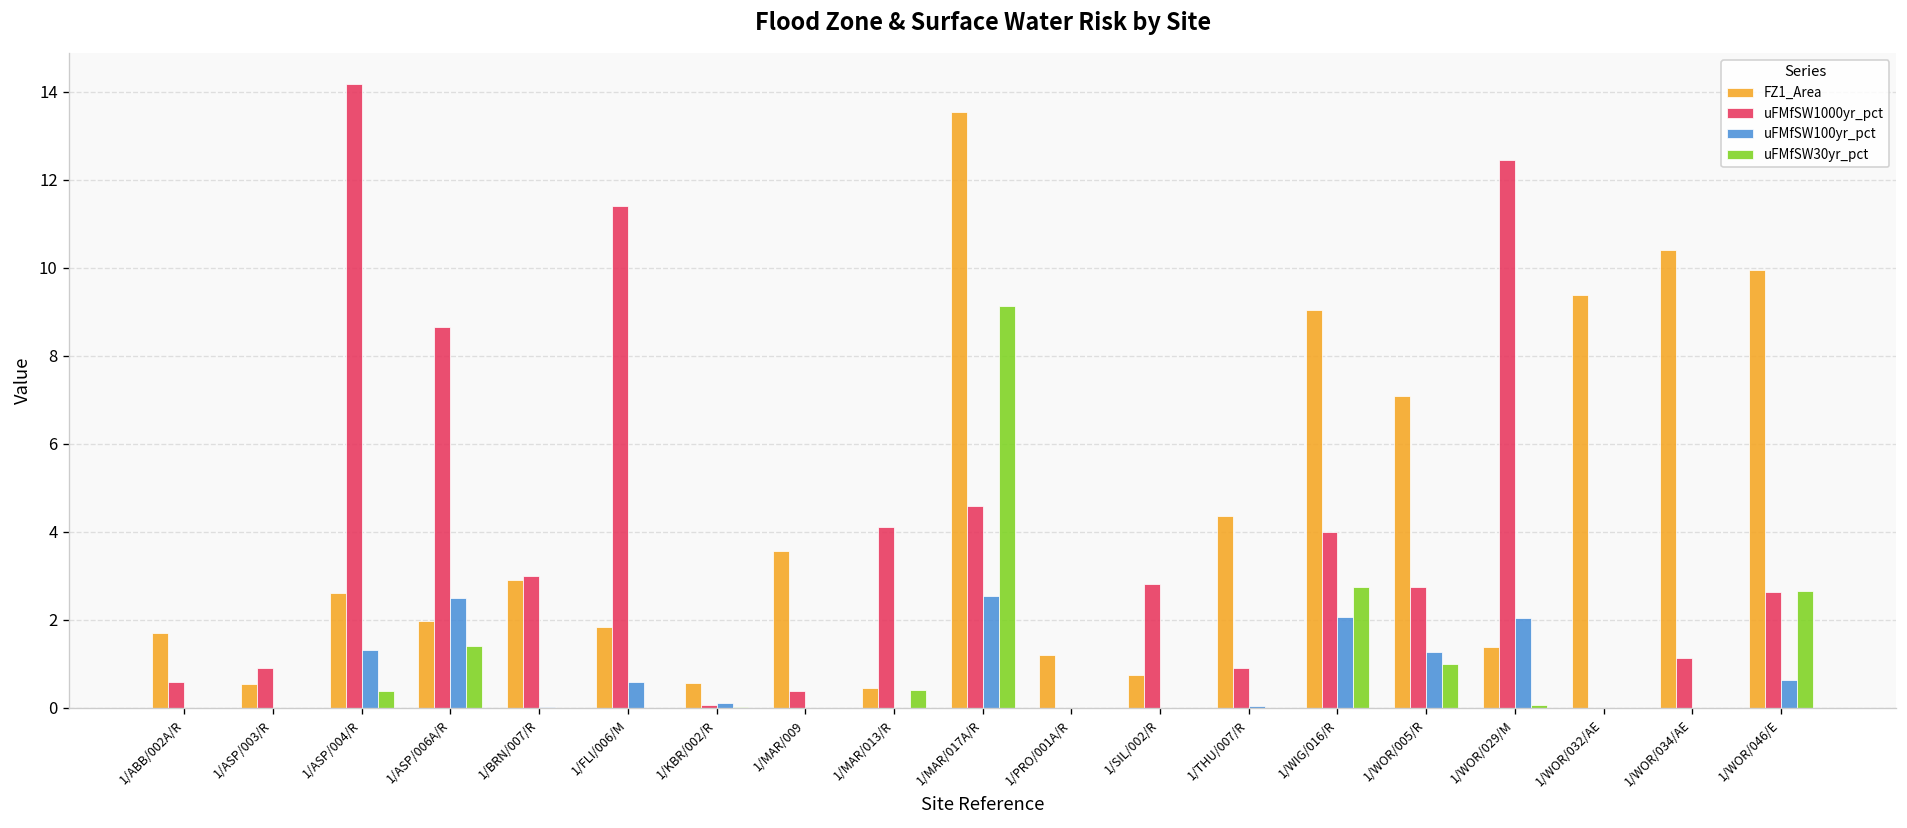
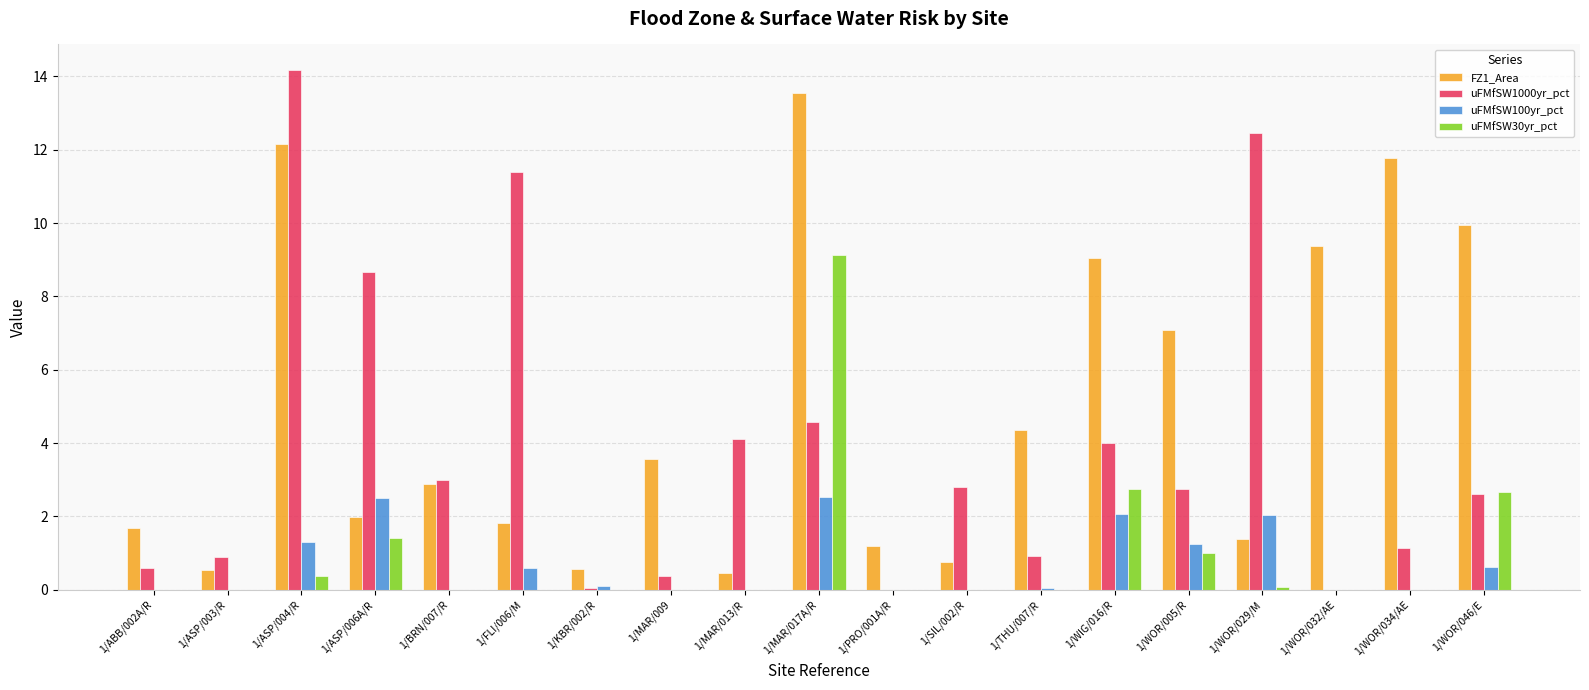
  {
    "FZ1_Area": {
      "1/ABB/002A/R": 1.7,
      "1/ASP/003/R": 0.5,
-     "1/ASP/004/R": 2.6,
+     "1/ASP/004/R": 12.1,
      "1/ASP/006A/R": 2.0,
      "1/BRN/007/R": 2.9,
      "1/FLI/006/M": 1.8,
      "1/KBR/002/R": 0.6,
      "1/MAR/009": 3.6,
      "1/MAR/013/R": 0.5,
      "1/MAR/017A/R": 13.5,
      "1/PRO/001A/R": 1.2,
      "1/SIL/002/R": 0.7,
      "1/THU/007/R": 4.4,
      "1/WIG/016/R": 9.0,
      "1/WOR/005/R": 7.1,
      "1/WOR/029/M": 1.4,
      "1/WOR/032/AE": 9.4,
-     "1/WOR/034/AE": 10.4,
+     "1/WOR/034/AE": 11.8,
      "1/WOR/046/E": 10.0
    },
    "uFMfSW1000yr_pct": {
      "1/ABB/002A/R": 0.6,
      "1/ASP/003/R": 0.9,
      "1/ASP/004/R": 14.2,
      "1/ASP/006A/R": 8.7,
      "1/BRN/007/R": 3.0,
      "1/FLI/006/M": 11.4,
      "1/MAR/009": 0.4,
      "1/MAR/013/R": 4.1,
      "1/MAR/017A/R": 4.6,
      "1/PRO/001A/R": 0.0,
      "1/SIL/002/R": 2.8,
      "1/THU/007/R": 0.9,
      "1/WIG/016/R": 4.0,
      "1/WOR/005/R": 2.7,
      "1/WOR/029/M": 12.4,
      "1/WOR/034/AE": 1.1,
      "1/WOR/046/E": 2.6
    },
    "uFMfSW100yr_pct": {
      "1/ABB/002A/R": 0.0,
      "1/ASP/003/R": 0.0,
      "1/ASP/004/R": 1.3,
      "1/ASP/006A/R": 2.5,
      "1/FLI/006/M": 0.6,
      "1/KBR/002/R": 0.1,
      "1/MAR/013/R": 0.0,
      "1/MAR/017A/R": 2.5,
      "1/PRO/001A/R": 0.0,
      "1/SIL/002/R": 0.0,
      "1/WIG/016/R": 2.1,
      "1/WOR/005/R": 1.3,
      "1/WOR/029/M": 2.0,
      "1/WOR/032/AE": 0.0,
      "1/WOR/034/AE": 0.0,
      "1/WOR/046/E": 0.6
    },
    "uFMfSW30yr_pct": {
      "1/ABB/002A/R": 0.0,
      "1/ASP/003/R": 0.0,
      "1/ASP/004/R": 0.4,
      "1/ASP/006A/R": 1.4,
      "1/BRN/007/R": 0.0,
      "1/FLI/006/M": 0.0,
      "1/MAR/009": 0.0,
-     "1/MAR/013/R": 0.4,
+     "1/MAR/013/R": 0.0,
      "1/MAR/017A/R": 9.1,
      "1/PRO/001A/R": 0.0,
      "1/SIL/002/R": 0.0,
      "1/THU/007/R": 0.0,
      "1/WIG/016/R": 2.8,
      "1/WOR/005/R": 1.0,
      "1/WOR/029/M": 0.1,
      "1/WOR/032/AE": 0.0,
      "1/WOR/034/AE": 0.0,
      "1/WOR/046/E": 2.7
    }
  }
